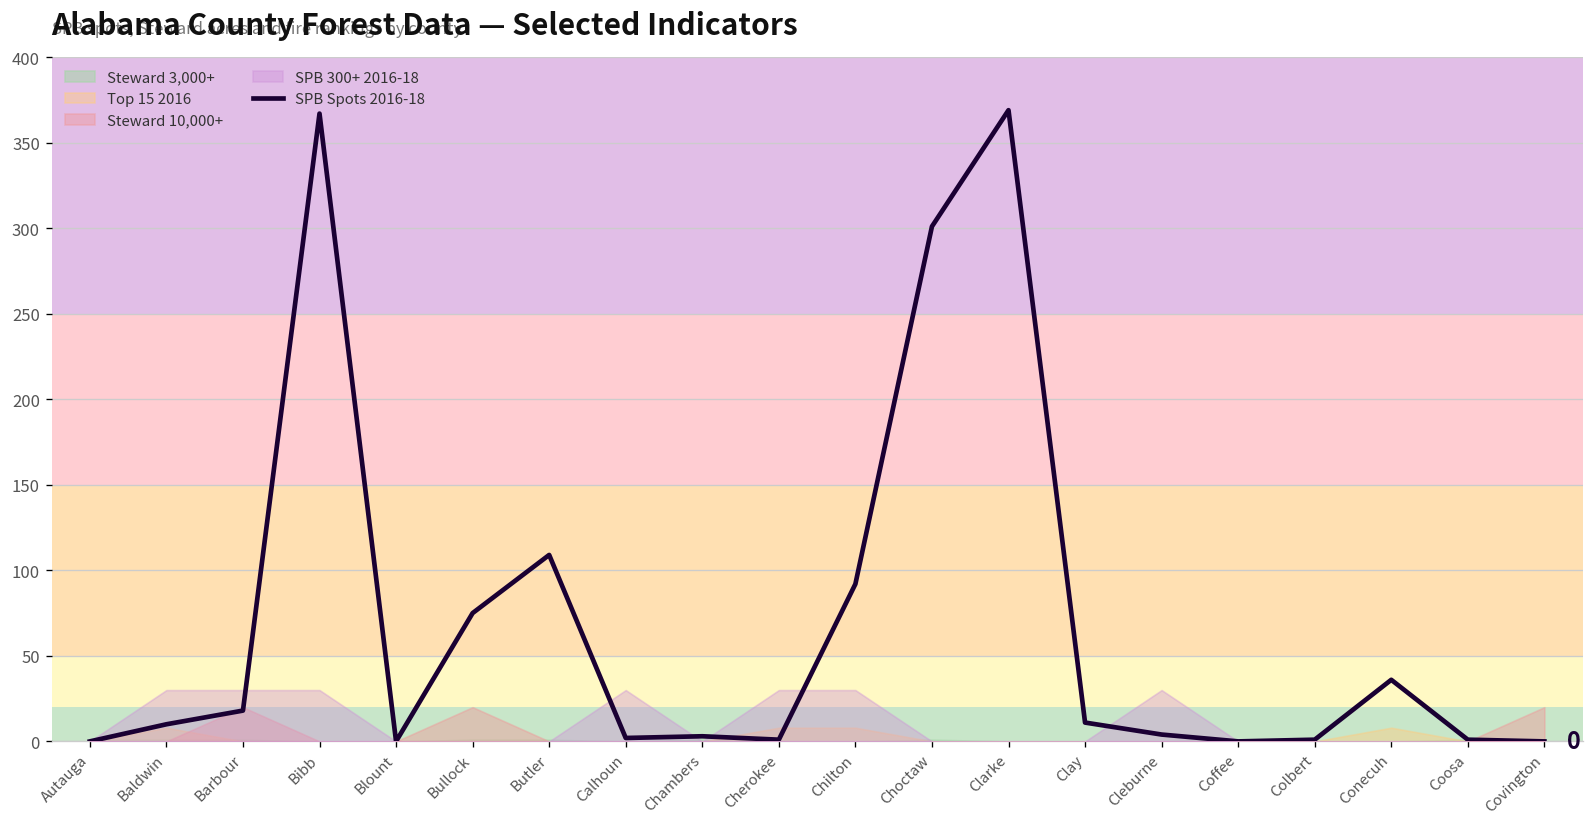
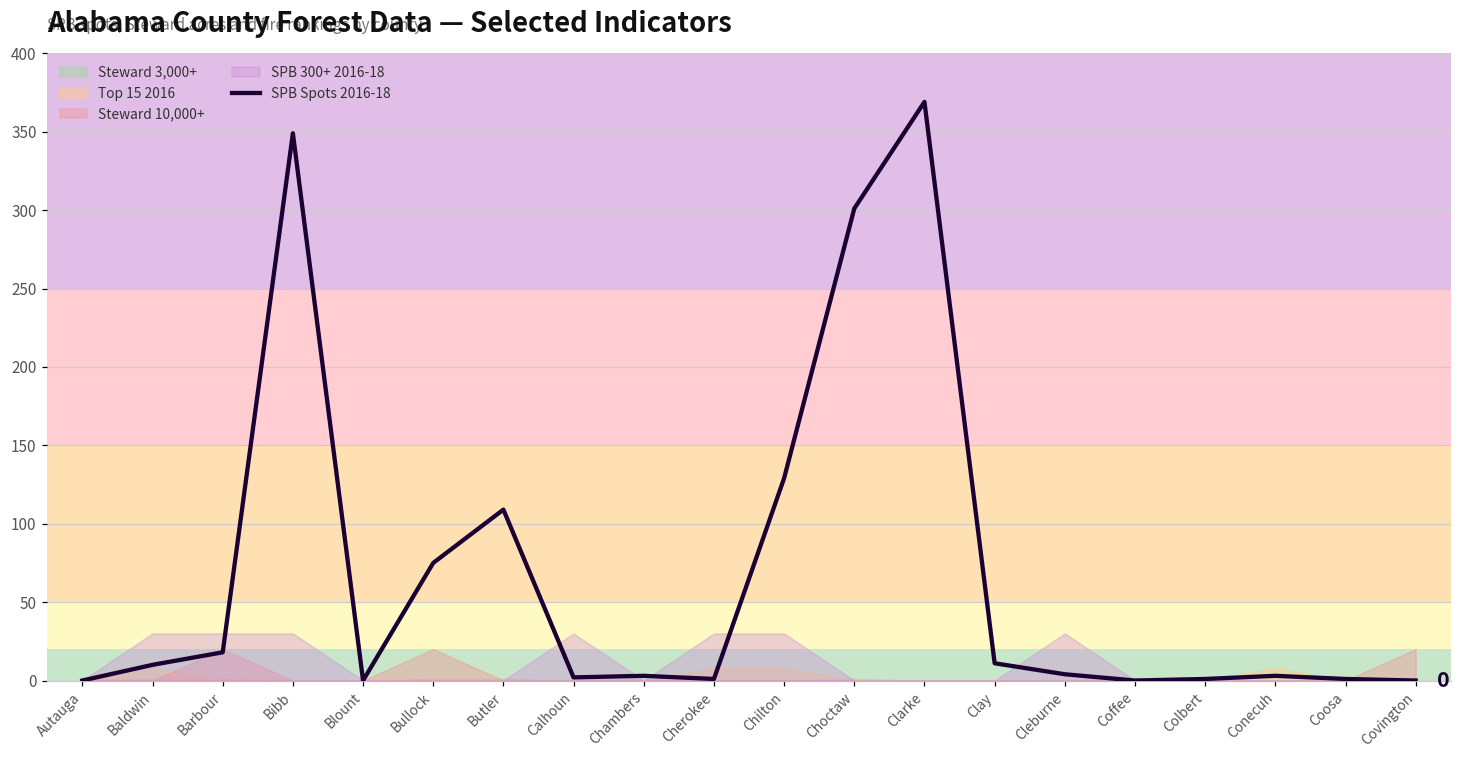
  {
    "SPB Spots 2016-18": {
      "Baldwin": 10,
      "Barbour": 18,
-     "Bibb": 367,
+     "Bibb": 349,
      "Bullock": 75,
      "Butler": 109,
      "Calhoun": 2,
      "Chambers": 3,
-     "Chilton": 92,
+     "Chilton": 129,
      "Choctaw": 301,
      "Clarke": 369,
      "Clay": 11,
      "Cleburne": 4,
-     "Conecuh": 36
+     "Conecuh": 3
    }
  }
